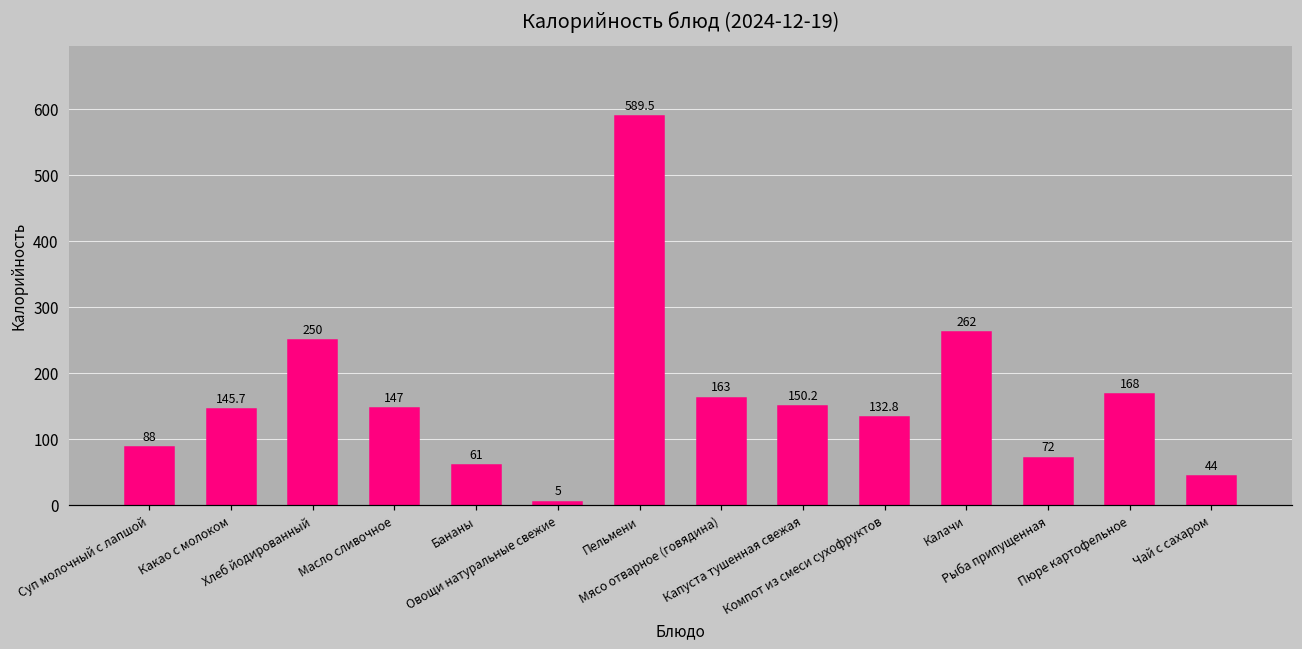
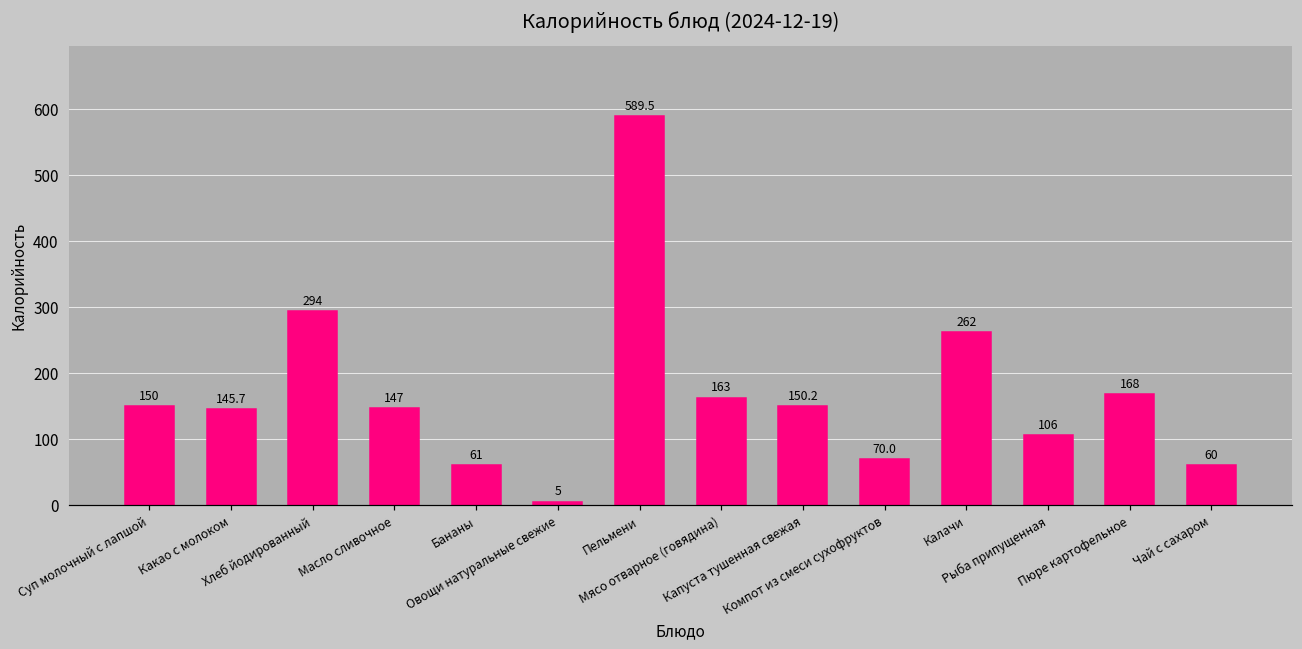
  {
-   "Суп молочный с лапшой": 88,
+   "Суп молочный с лапшой": 150,
    "Какао с молоком": 145.7,
-   "Хлеб йодированный": 250,
+   "Хлеб йодированный": 294,
    "Масло сливочное": 147,
    "Бананы": 61,
    "Овощи натуральные свежие": 5,
    "Пельмени": 589.5,
    "Мясо отварное (говядина)": 163,
    "Капуста тушенная свежая": 150.2,
-   "Компот из смеси сухофруктов": 132.8,
+   "Компот из смеси сухофруктов": 70.0,
    "Калачи": 262,
-   "Рыба припущенная": 72,
+   "Рыба припущенная": 106,
    "Пюре картофельное": 168,
-   "Чай с сахаром": 44
+   "Чай с сахаром": 60
  }
